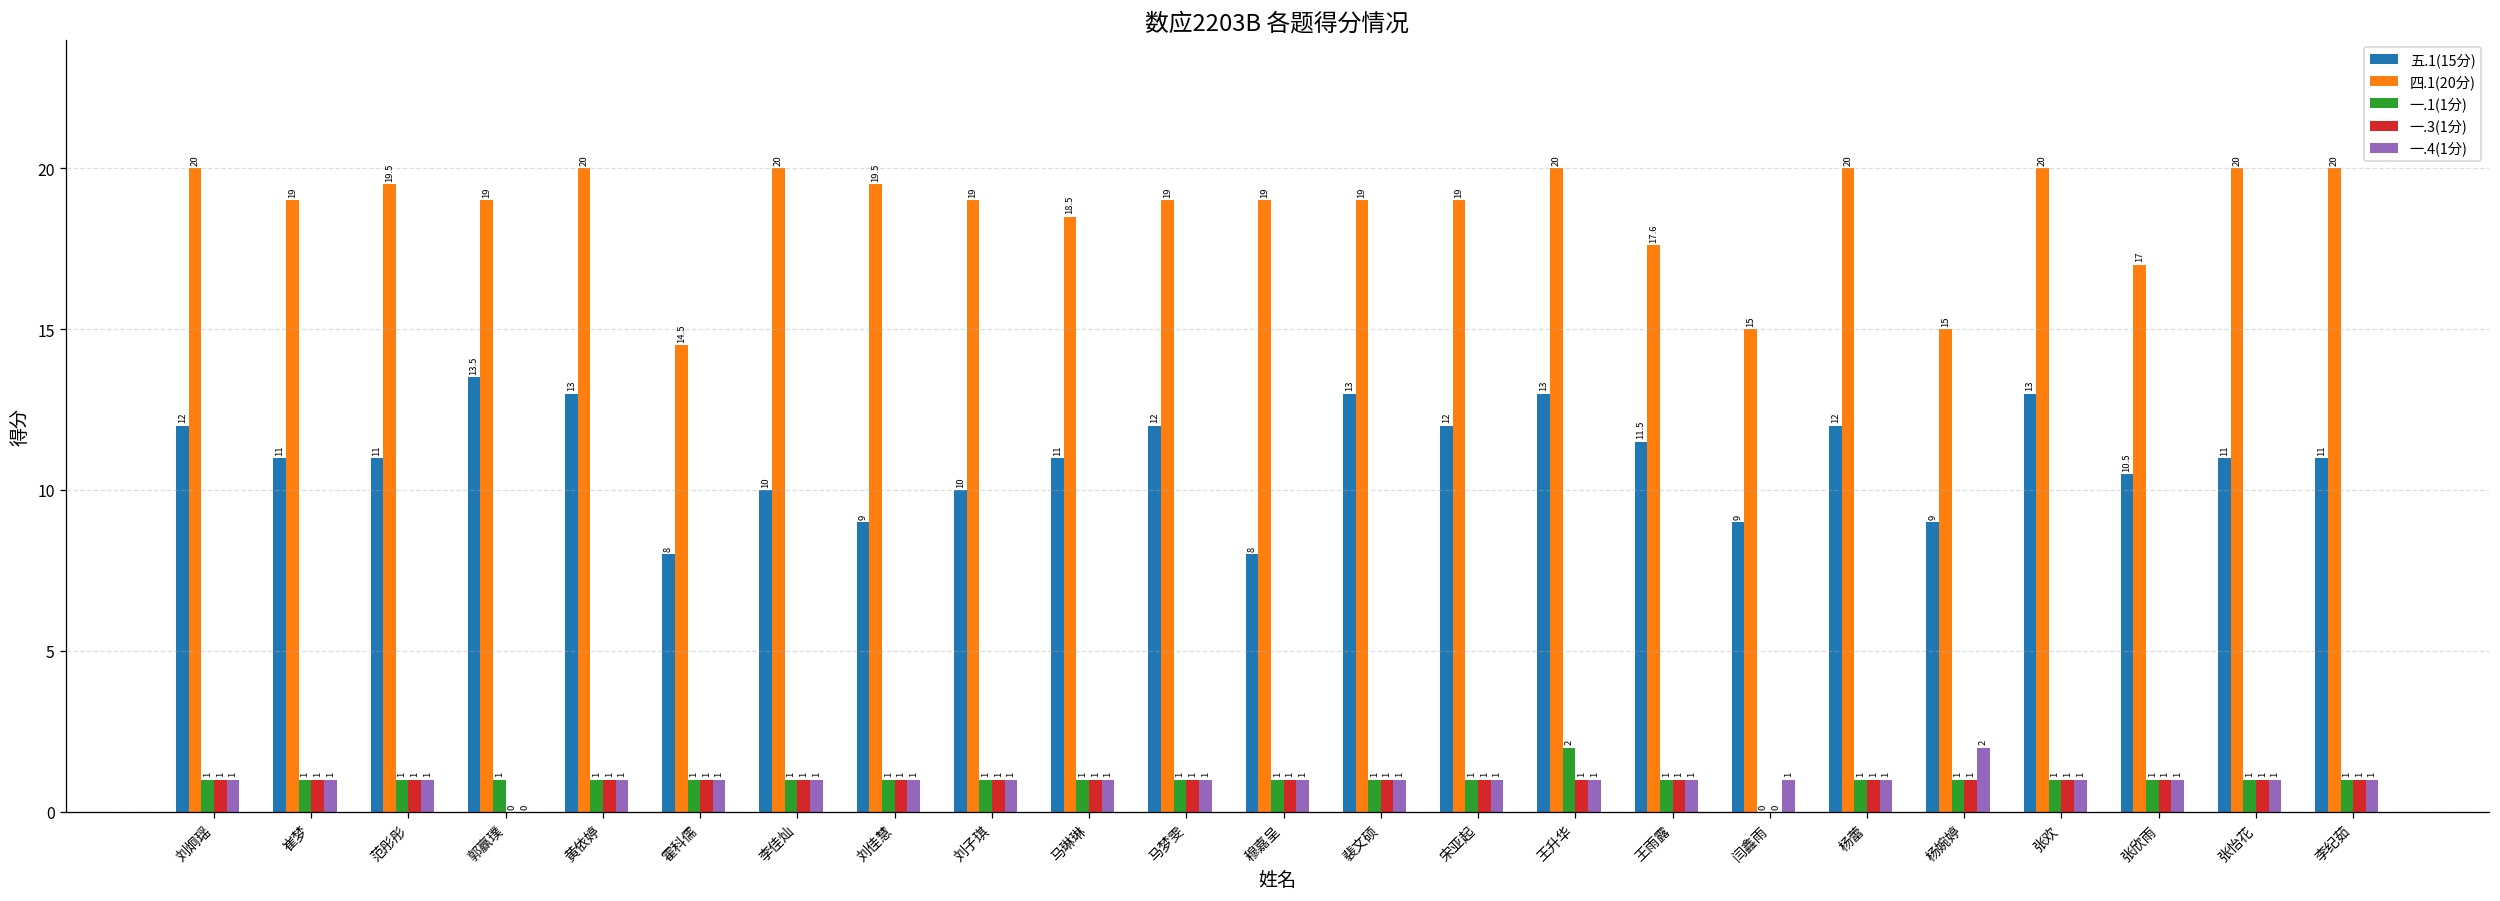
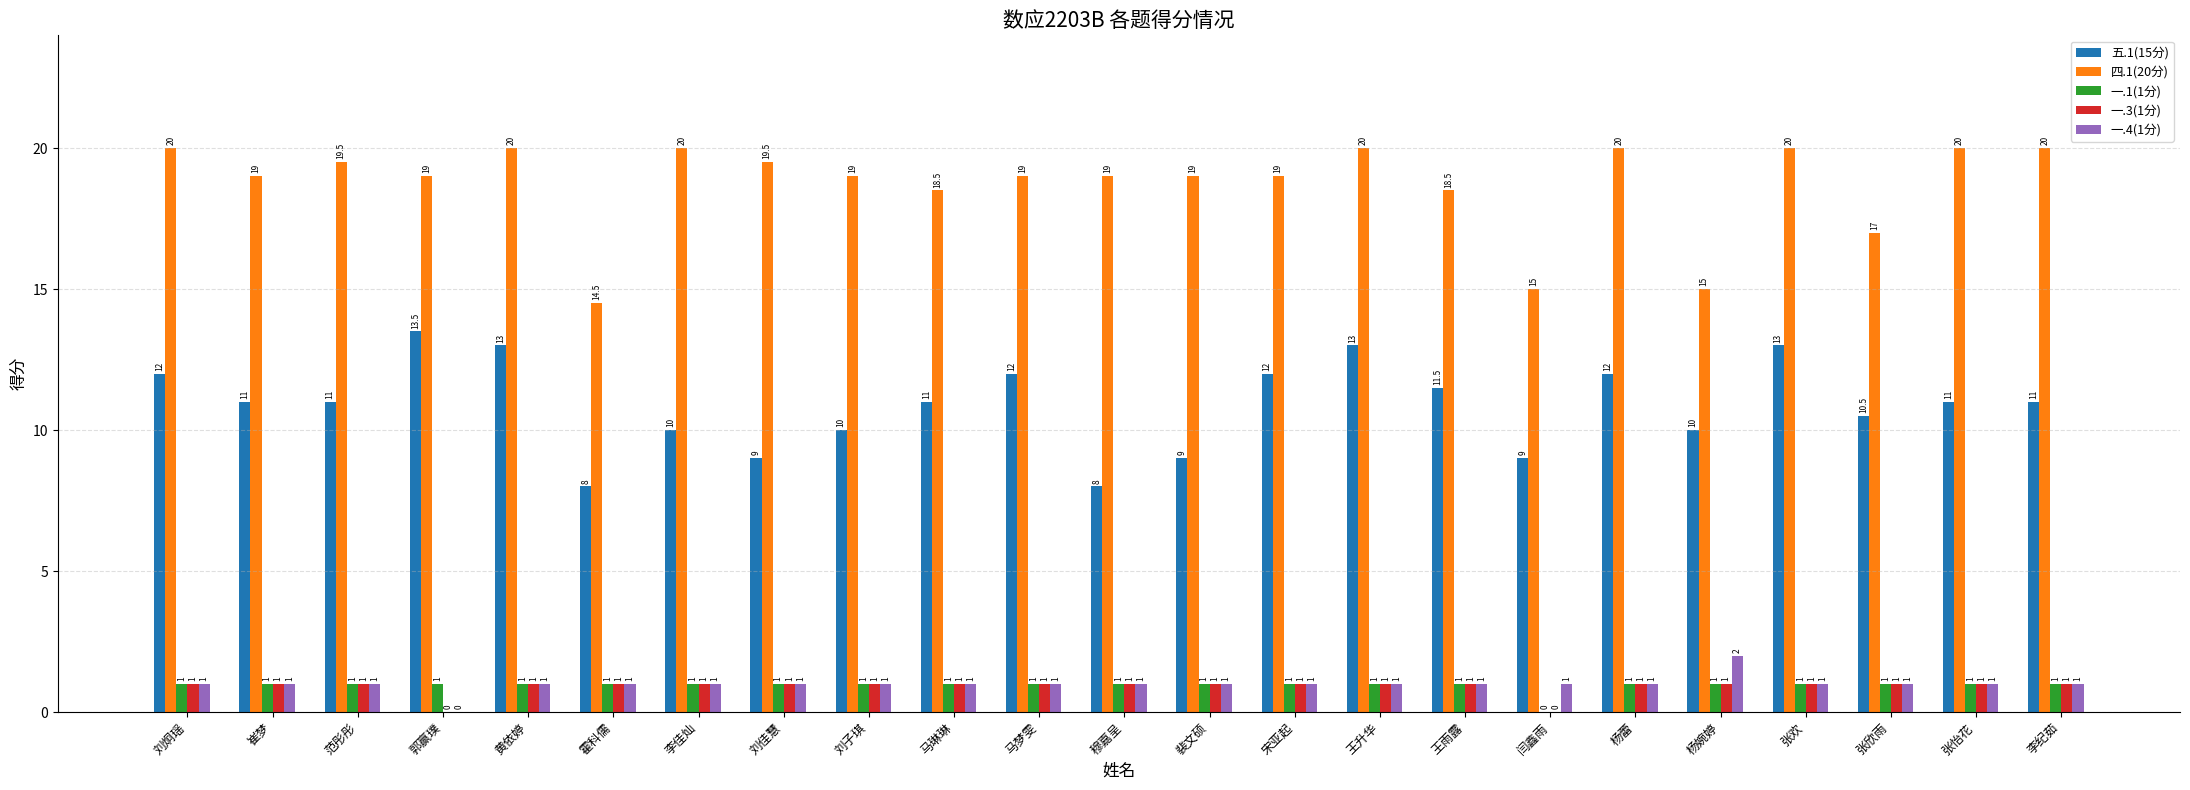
  {
    "五.1(15分)": {
      "刘炯瑶": 12,
      "崔梦": 11,
      "范彤彤": 11,
      "郭赢璞": 13.5,
      "黄依婷": 13,
      "霍科儒": 8,
      "李佳灿": 10,
      "刘佳慧": 9,
      "刘子琪": 10,
      "马琳琳": 11,
      "马梦雯": 12,
      "穆嘉呈": 8,
-     "裴文硕": 13,
+     "裴文硕": 9,
      "宋亚起": 12,
      "王升华": 13,
      "王雨露": 11.5,
      "闫鑫雨": 9,
      "杨蕾": 12,
-     "杨婉婷": 9,
+     "杨婉婷": 10,
      "张欢": 13,
      "张欣雨": 10.5,
      "张怡花": 11,
      "李纪茹": 11
    },
    "四.1(20分)": {
      "刘炯瑶": 20,
      "崔梦": 19,
      "范彤彤": 19.5,
      "郭赢璞": 19,
      "黄依婷": 20,
      "霍科儒": 14.5,
      "李佳灿": 20,
      "刘佳慧": 19.5,
      "刘子琪": 19,
      "马琳琳": 18.5,
      "马梦雯": 19,
      "穆嘉呈": 19,
      "裴文硕": 19,
      "宋亚起": 19,
      "王升华": 20,
-     "王雨露": 17.6,
+     "王雨露": 18.5,
      "闫鑫雨": 15,
      "杨蕾": 20,
      "杨婉婷": 15,
      "张欢": 20,
      "张欣雨": 17,
      "张怡花": 20,
      "李纪茹": 20
    },
    "一.1(1分)": {
      "刘炯瑶": 1,
      "崔梦": 1,
      "范彤彤": 1,
      "郭赢璞": 1,
      "黄依婷": 1,
      "霍科儒": 1,
      "李佳灿": 1,
      "刘佳慧": 1,
      "刘子琪": 1,
      "马琳琳": 1,
      "马梦雯": 1,
      "穆嘉呈": 1,
      "裴文硕": 1,
      "宋亚起": 1,
-     "王升华": 2,
+     "王升华": 1,
      "王雨露": 1,
      "闫鑫雨": 0,
      "杨蕾": 1,
      "杨婉婷": 1,
      "张欢": 1,
      "张欣雨": 1,
      "张怡花": 1,
      "李纪茹": 1
    },
    "一.3(1分)": {
      "刘炯瑶": 1,
      "崔梦": 1,
      "范彤彤": 1,
      "郭赢璞": 0,
      "黄依婷": 1,
      "霍科儒": 1,
      "李佳灿": 1,
      "刘佳慧": 1,
      "刘子琪": 1,
      "马琳琳": 1,
      "马梦雯": 1,
      "穆嘉呈": 1,
      "裴文硕": 1,
      "宋亚起": 1,
      "王升华": 1,
      "王雨露": 1,
      "闫鑫雨": 0,
      "杨蕾": 1,
      "杨婉婷": 1,
      "张欢": 1,
      "张欣雨": 1,
      "张怡花": 1,
      "李纪茹": 1
    },
    "一.4(1分)": {
      "刘炯瑶": 1,
      "崔梦": 1,
      "范彤彤": 1,
      "郭赢璞": 0,
      "黄依婷": 1,
      "霍科儒": 1,
      "李佳灿": 1,
      "刘佳慧": 1,
      "刘子琪": 1,
      "马琳琳": 1,
      "马梦雯": 1,
      "穆嘉呈": 1,
      "裴文硕": 1,
      "宋亚起": 1,
      "王升华": 1,
      "王雨露": 1,
      "闫鑫雨": 1,
      "杨蕾": 1,
      "杨婉婷": 2,
      "张欢": 1,
      "张欣雨": 1,
      "张怡花": 1,
      "李纪茹": 1
    }
  }
